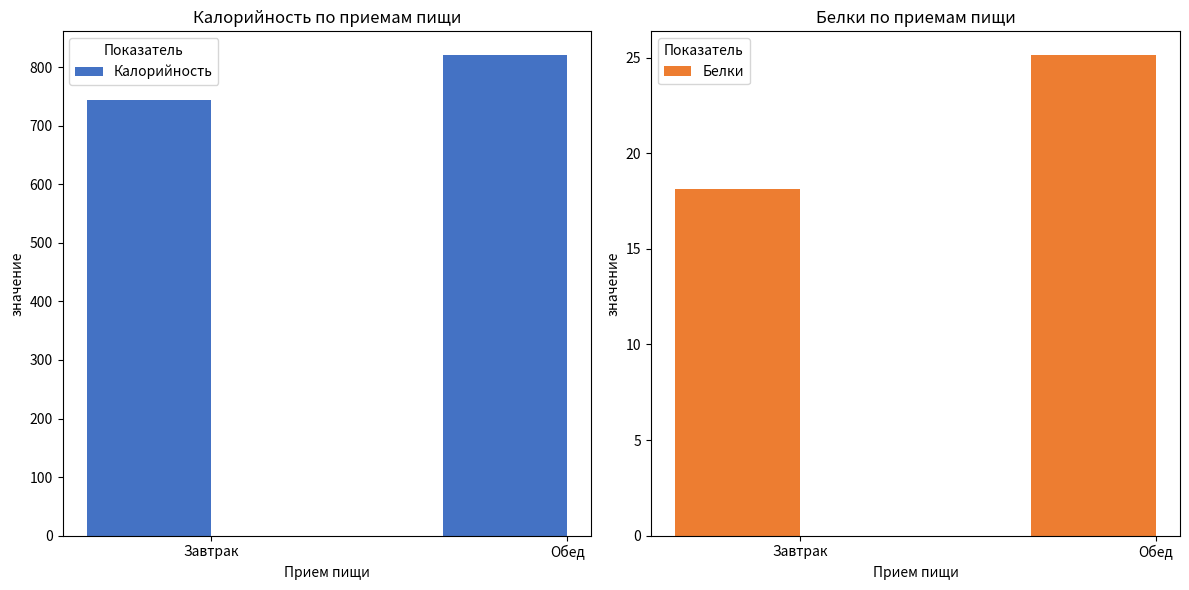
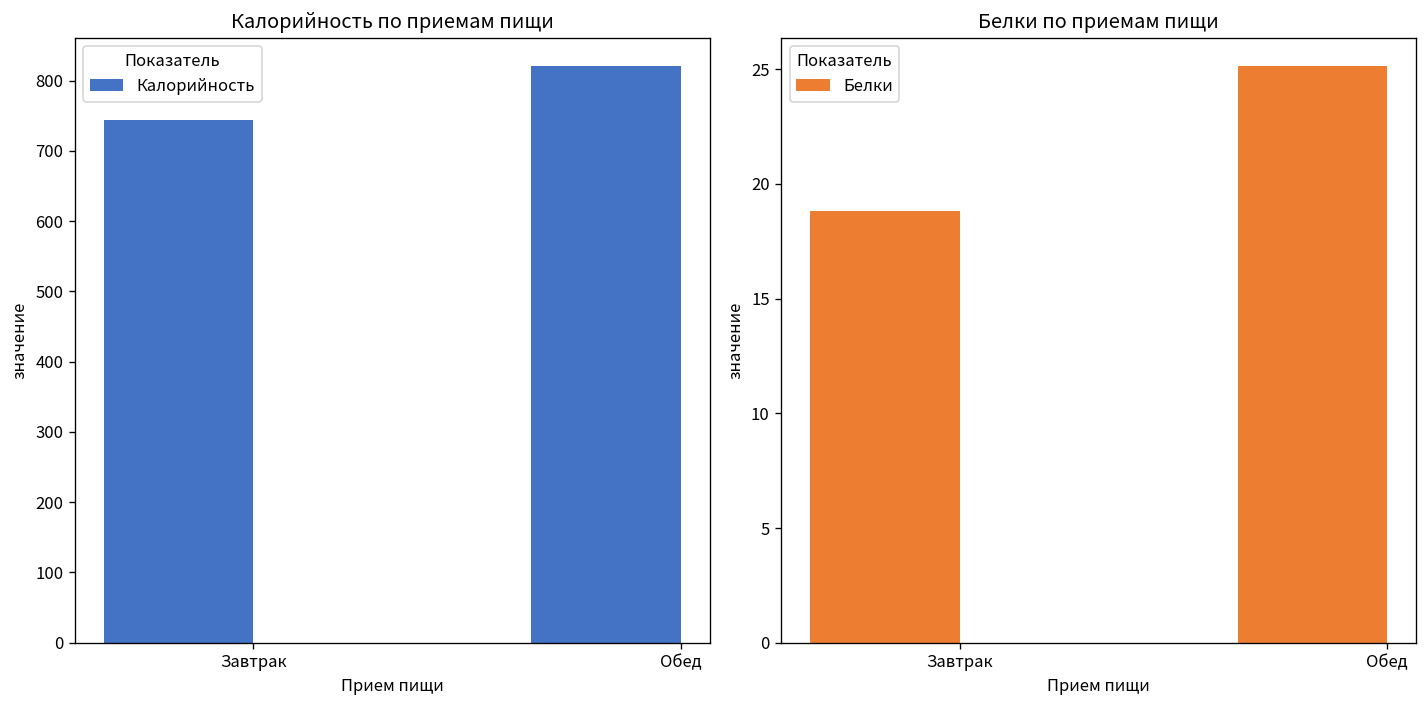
  {
    "Калорийность по приемам пищи": {
      "Завтрак": 740,
      "Обед": 820
    },
    "Белки по приемам пищи": {
-     "Завтрак": 18.1,
+     "Завтрак": 18.8,
      "Обед": 25.1
    }
  }
